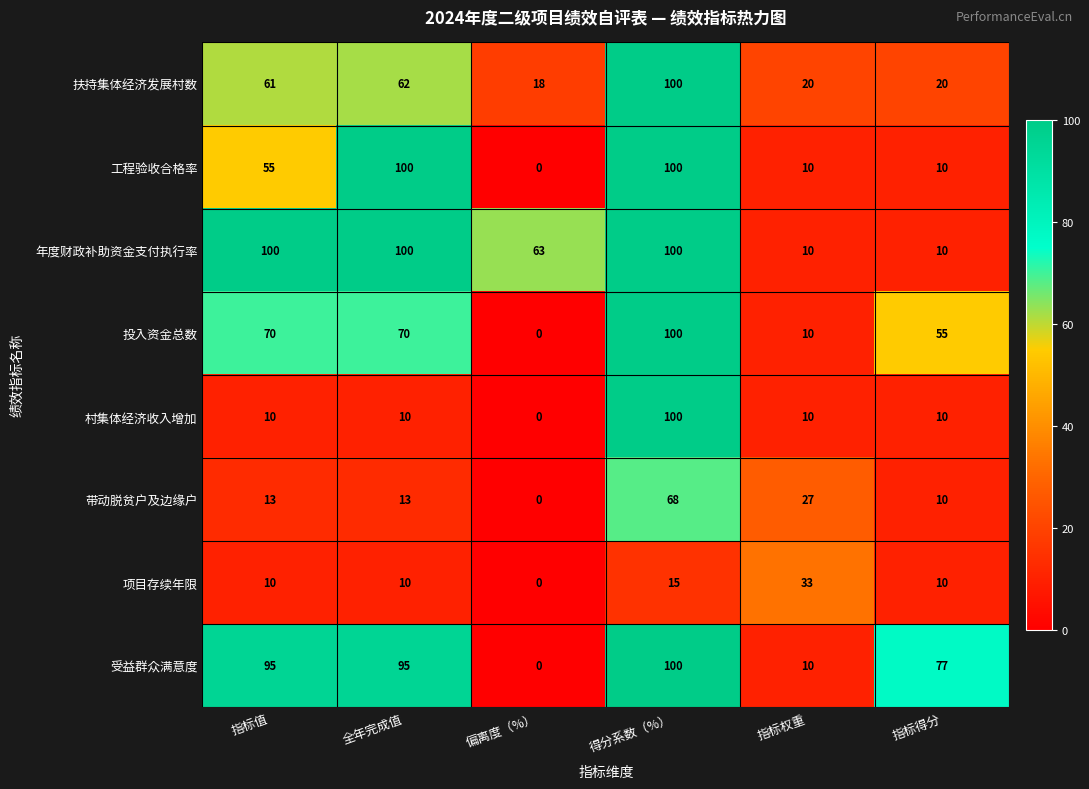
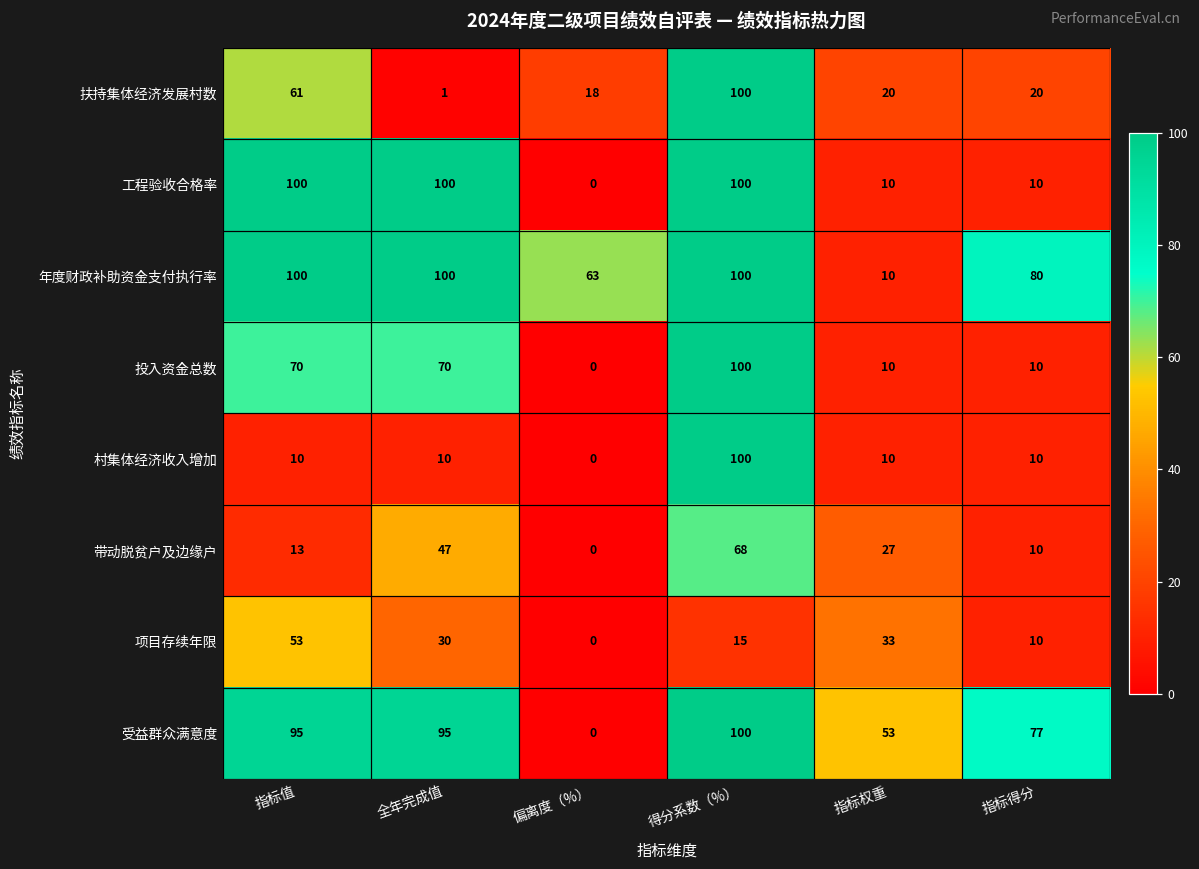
  {
    "扶持集体经济发展村数": {
      "指标值": 61,
-     "全年完成值": 62,
+     "全年完成值": 1,
      "偏离度（%）": 18,
      "得分系数（%）": 100,
      "指标权重": 20,
      "指标得分": 20
    },
    "工程验收合格率": {
-     "指标值": 55,
+     "指标值": 100,
      "全年完成值": 100,
      "偏离度（%）": 0,
      "得分系数（%）": 100,
      "指标权重": 10,
      "指标得分": 10
    },
    "年度财政补助资金支付执行率": {
      "指标值": 100,
      "全年完成值": 100,
      "偏离度（%）": 63,
      "得分系数（%）": 100,
      "指标权重": 10,
-     "指标得分": 10
+     "指标得分": 80
    },
    "投入资金总数": {
      "指标值": 70,
      "全年完成值": 70,
      "偏离度（%）": 0,
      "得分系数（%）": 100,
      "指标权重": 10,
-     "指标得分": 55
+     "指标得分": 10
    },
    "村集体经济收入增加": {
      "指标值": 10,
      "全年完成值": 10,
      "偏离度（%）": 0,
      "得分系数（%）": 100,
      "指标权重": 10,
      "指标得分": 10
    },
    "带动脱贫户及边缘户": {
      "指标值": 13,
-     "全年完成值": 13,
+     "全年完成值": 47,
      "偏离度（%）": 0,
      "得分系数（%）": 68,
      "指标权重": 27,
      "指标得分": 10
    },
    "项目存续年限": {
-     "指标值": 10,
-     "全年完成值": 10,
+     "指标值": 53,
+     "全年完成值": 30,
      "偏离度（%）": 0,
      "得分系数（%）": 15,
      "指标权重": 33,
      "指标得分": 10
    },
    "受益群众满意度": {
      "指标值": 95,
      "全年完成值": 95,
      "偏离度（%）": 0,
      "得分系数（%）": 100,
-     "指标权重": 10,
+     "指标权重": 53,
      "指标得分": 77
    }
  }
